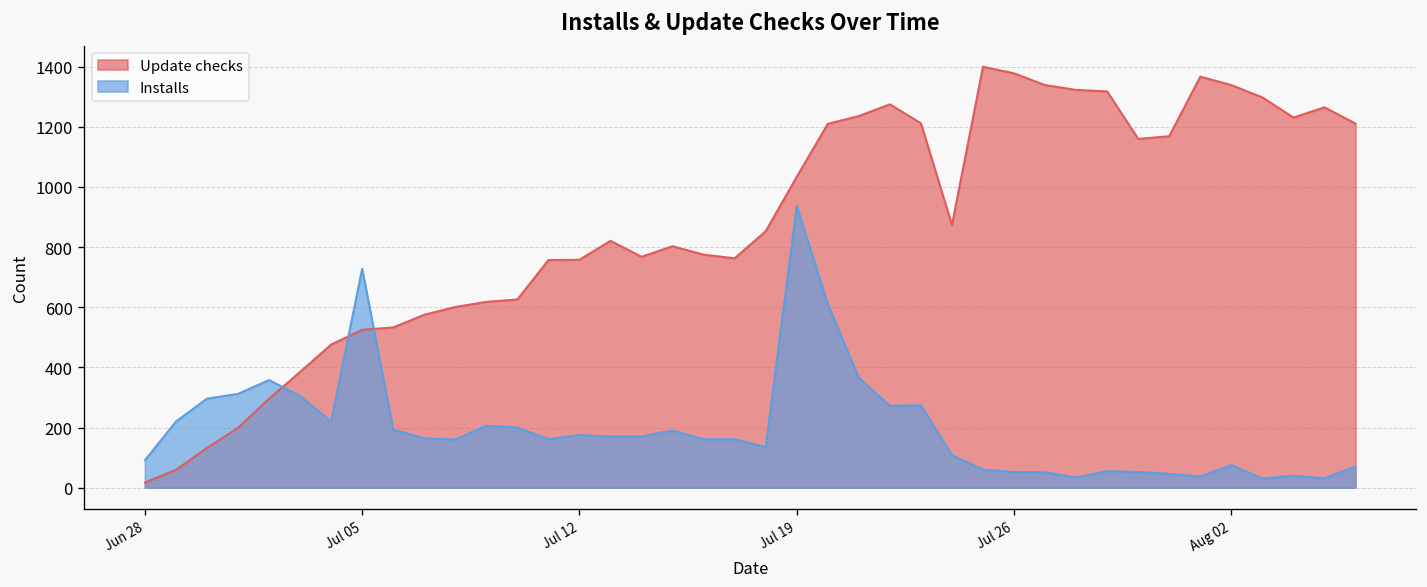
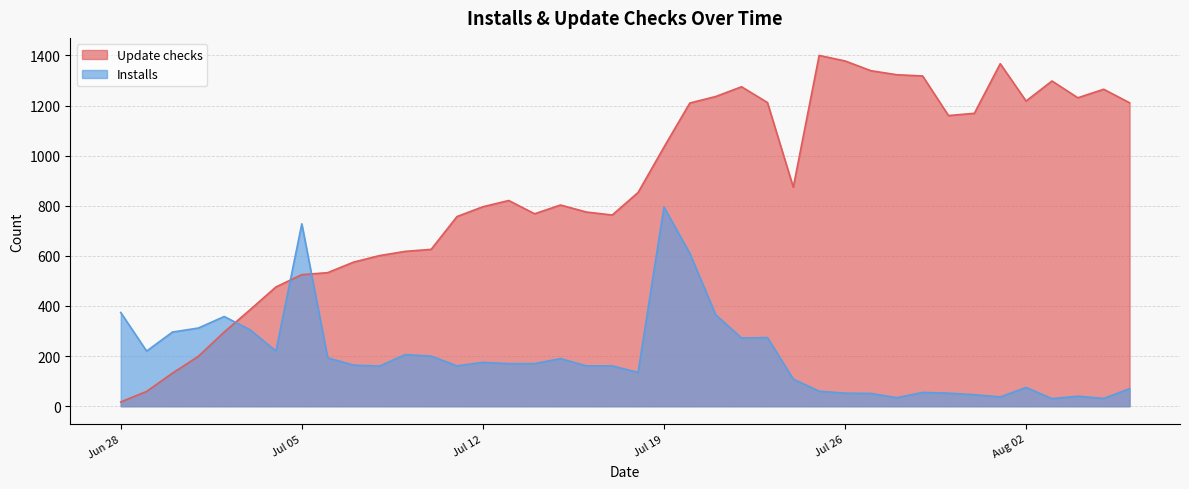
  {
    "Update checks": {
      "Jun 28": 20,
      "Jul 05": 530,
-     "Jul 12": 760,
+     "Jul 12": 800,
      "Jul 19": 1030,
      "Jul 26": 1380,
-     "Aug 02": 1340
+     "Aug 02": 1220
    },
    "Installs": {
-     "Jun 28": 90,
+     "Jun 28": 370,
      "Jul 05": 730,
      "Jul 12": 180,
-     "Jul 19": 940,
+     "Jul 19": 800,
      "Jul 26": 50,
      "Aug 02": 80
    }
  }
